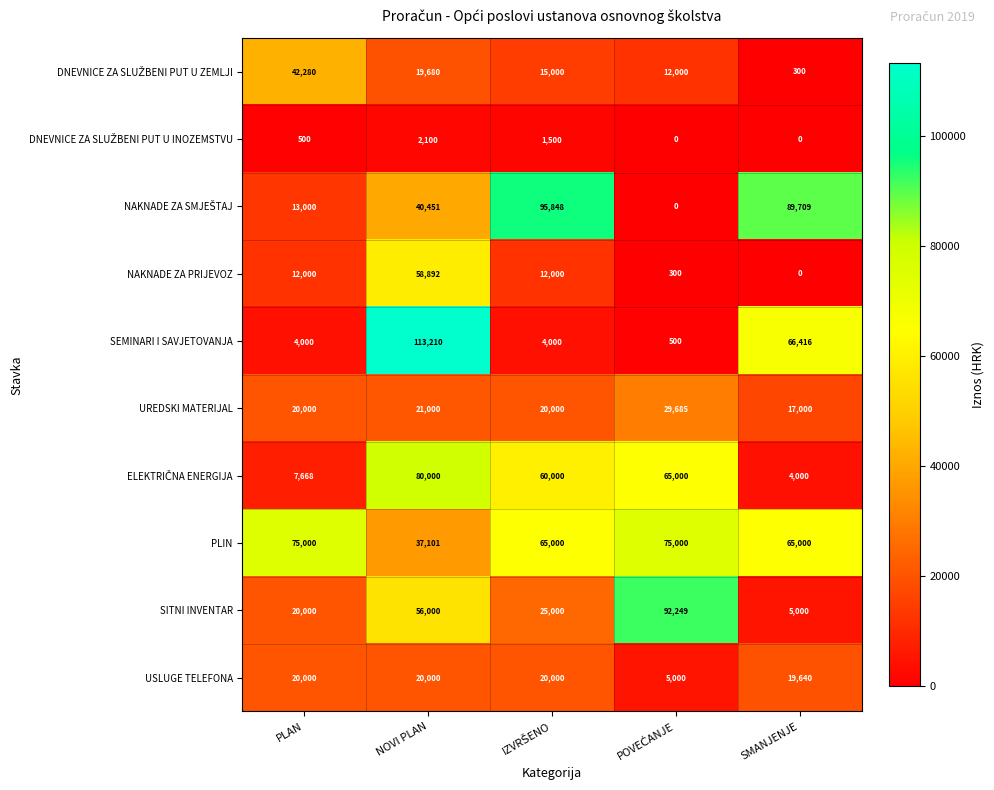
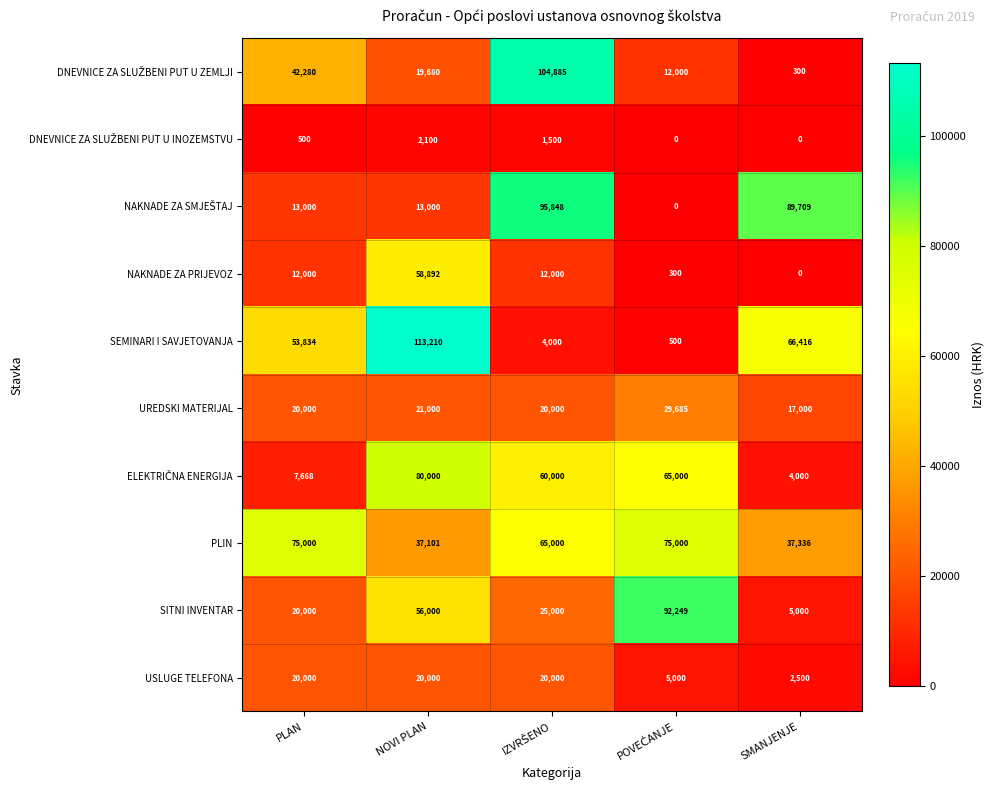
  {
    "DNEVNICE ZA SLUŽBENI PUT U ZEMLJI": {
      "PLAN": "42,280",
      "NOVI PLAN": "19,680",
-     "IZVRŠENO": "15,000",
+     "IZVRŠENO": "104,885",
      "POVEĆANJE": "12,000",
      "SMANJENJE": "300"
    },
    "DNEVNICE ZA SLUŽBENI PUT U INOZEMSTVU": {
      "PLAN": "500",
      "NOVI PLAN": "2,100",
      "IZVRŠENO": "1,500",
      "POVEĆANJE": "0",
      "SMANJENJE": "0"
    },
    "NAKNADE ZA SMJEŠTAJ": {
      "PLAN": "13,000",
-     "NOVI PLAN": "40,451",
+     "NOVI PLAN": "13,000",
      "IZVRŠENO": "95,848",
      "POVEĆANJE": "0",
      "SMANJENJE": "89,709"
    },
    "NAKNADE ZA PRIJEVOZ": {
      "PLAN": "12,000",
      "NOVI PLAN": "58,892",
      "IZVRŠENO": "12,000",
      "POVEĆANJE": "300",
      "SMANJENJE": "0"
    },
    "SEMINARI I SAVJETOVANJA": {
-     "PLAN": "4,000",
+     "PLAN": "53,834",
      "NOVI PLAN": "113,210",
      "IZVRŠENO": "4,000",
      "POVEĆANJE": "500",
      "SMANJENJE": "66,416"
    },
    "UREDSKI MATERIJAL": {
      "PLAN": "20,000",
      "NOVI PLAN": "21,000",
      "IZVRŠENO": "20,000",
      "POVEĆANJE": "29,685",
      "SMANJENJE": "17,000"
    },
    "ELEKTRIČNA ENERGIJA": {
      "PLAN": "7,668",
      "NOVI PLAN": "80,000",
      "IZVRŠENO": "60,000",
      "POVEĆANJE": "65,000",
      "SMANJENJE": "4,000"
    },
    "PLIN": {
      "PLAN": "75,000",
      "NOVI PLAN": "37,101",
      "IZVRŠENO": "65,000",
      "POVEĆANJE": "75,000",
-     "SMANJENJE": "65,000"
+     "SMANJENJE": "37,336"
    },
    "SITNI INVENTAR": {
      "PLAN": "20,000",
      "NOVI PLAN": "56,000",
      "IZVRŠENO": "25,000",
      "POVEĆANJE": "92,249",
      "SMANJENJE": "5,000"
    },
    "USLUGE TELEFONA": {
      "PLAN": "20,000",
      "NOVI PLAN": "20,000",
      "IZVRŠENO": "20,000",
      "POVEĆANJE": "5,000",
-     "SMANJENJE": "19,640"
+     "SMANJENJE": "2,500"
    }
  }
